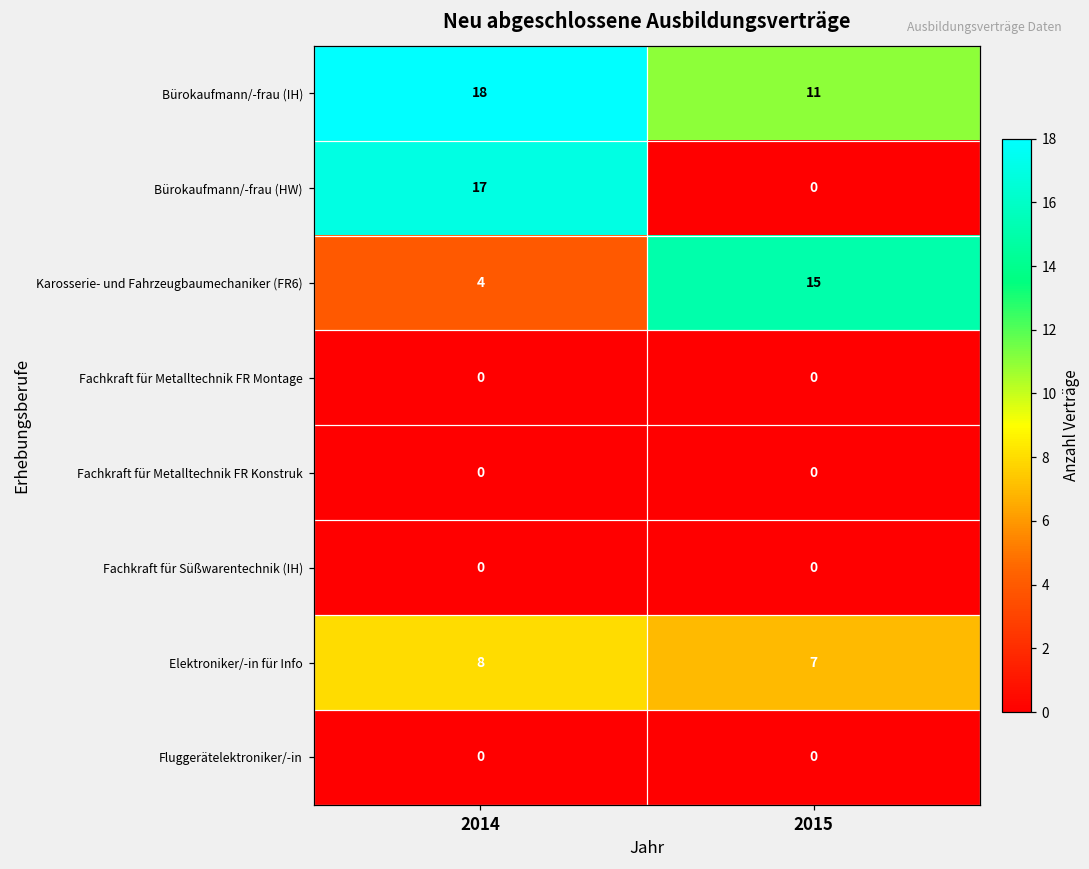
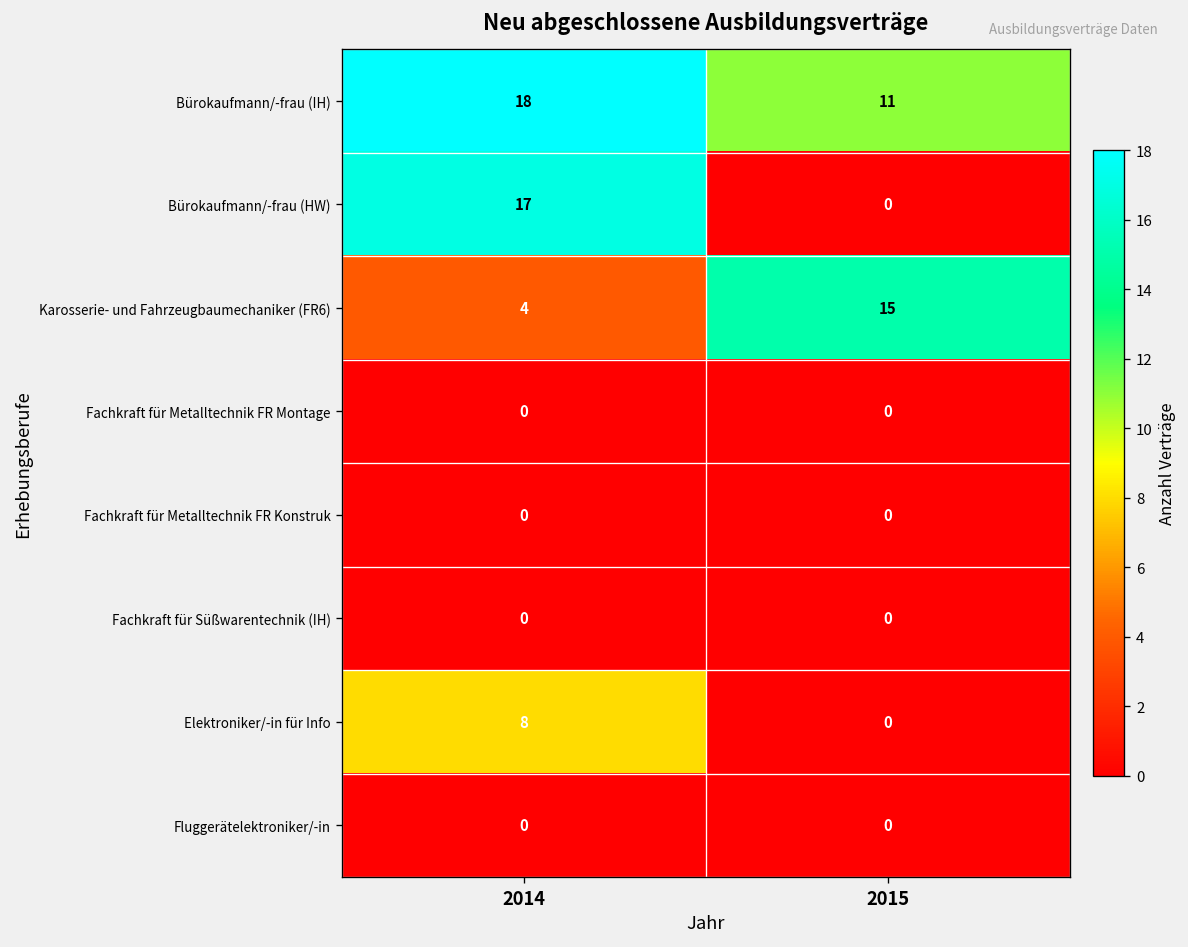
  {
    "Bürokaufmann/-frau (IH)": {
      "2014": 18,
      "2015": 11
    },
    "Bürokaufmann/-frau (HW)": {
      "2014": 17,
      "2015": 0
    },
    "Karosserie- und Fahrzeugbaumechaniker (FR6)": {
      "2014": 4,
      "2015": 15
    },
    "Fachkraft für Metalltechnik FR Montage": {
      "2014": 0,
      "2015": 0
    },
    "Fachkraft für Metalltechnik FR Konstruk": {
      "2014": 0,
      "2015": 0
    },
    "Fachkraft für Süßwarentechnik (IH)": {
      "2014": 0,
      "2015": 0
    },
    "Elektroniker/-in für Info": {
      "2014": 8,
-     "2015": 7
+     "2015": 0
    },
    "Fluggerätelektroniker/-in": {
      "2014": 0,
      "2015": 0
    }
  }
